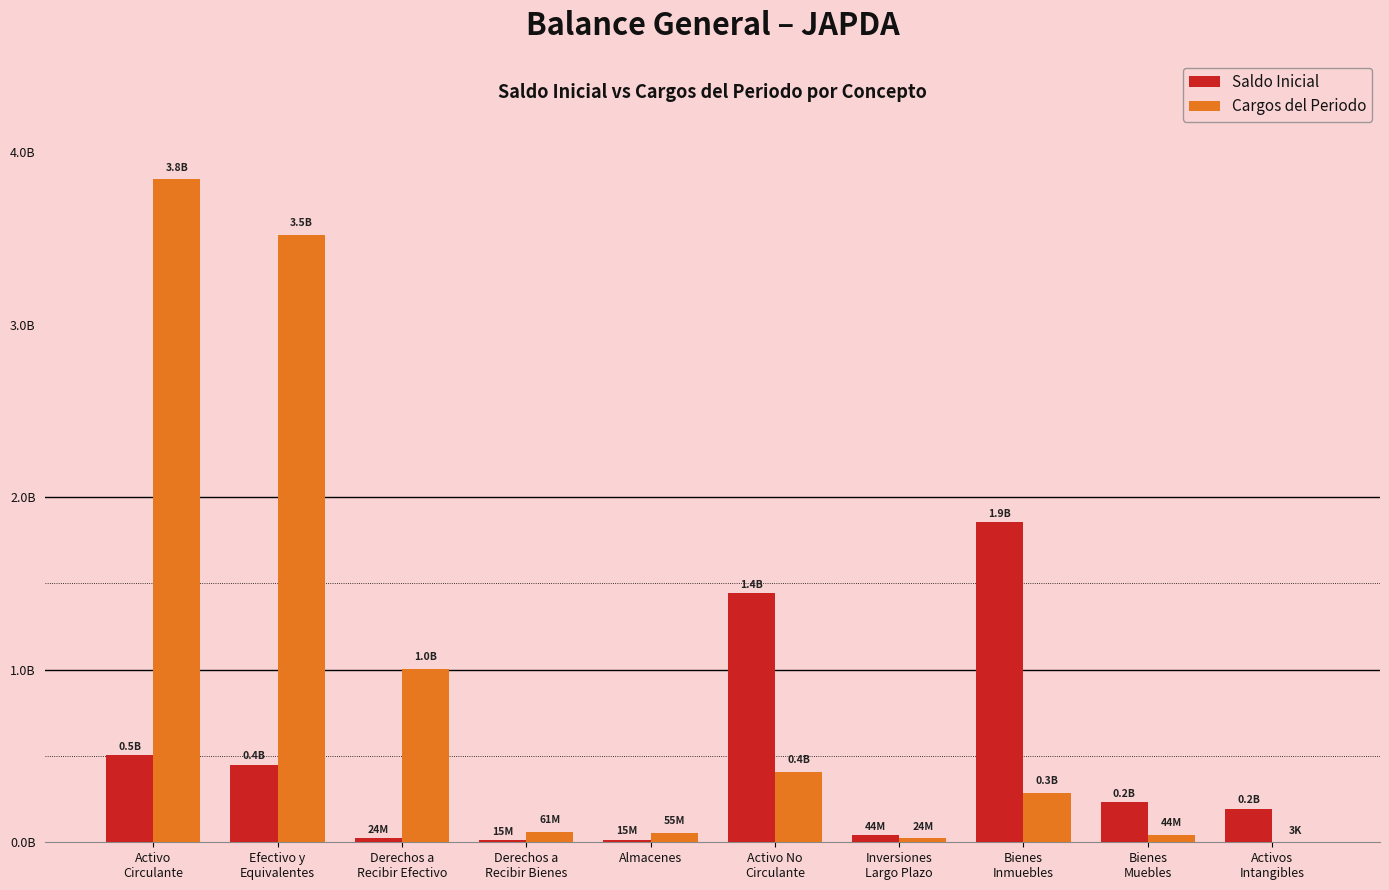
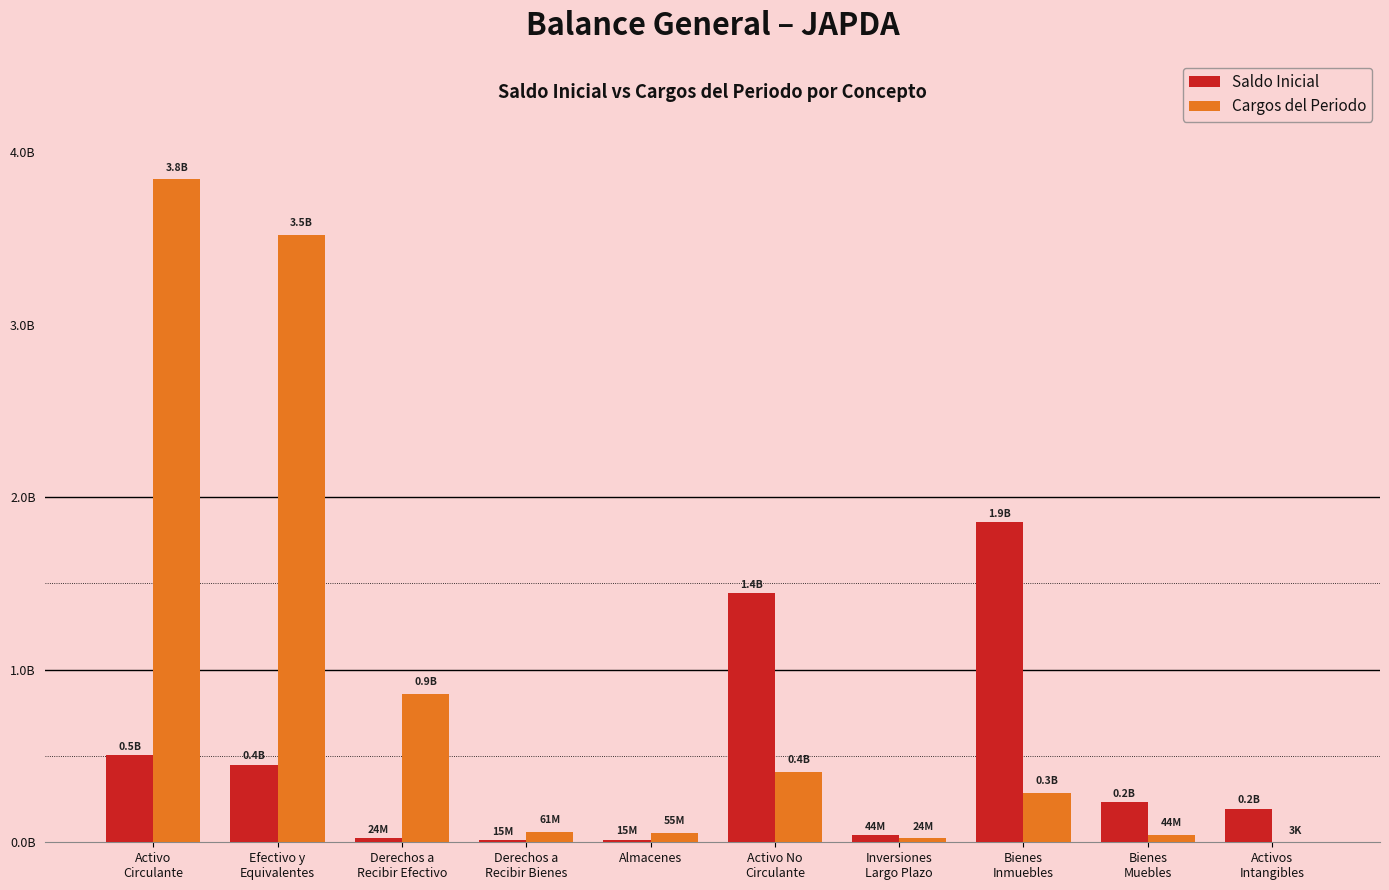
  {
    "Saldo Inicial": {
      "Activo Circulante": "0.5B",
      "Efectivo y Equivalentes": "0.4B",
      "Derechos a Recibir Efectivo": "24M",
      "Derechos a Recibir Bienes": "15M",
      "Almacenes": "15M",
      "Activo No Circulante": "1.4B",
      "Inversiones Largo Plazo": "44M",
      "Bienes Inmuebles": "1.9B",
      "Bienes Muebles": "0.2B",
      "Activos Intangibles": "0.2B"
    },
    "Cargos del Periodo": {
      "Activo Circulante": "3.8B",
      "Efectivo y Equivalentes": "3.5B",
-     "Derechos a Recibir Efectivo": "1.0B",
+     "Derechos a Recibir Efectivo": "0.9B",
      "Derechos a Recibir Bienes": "61M",
      "Almacenes": "55M",
      "Activo No Circulante": "0.4B",
      "Inversiones Largo Plazo": "24M",
      "Bienes Inmuebles": "0.3B",
      "Bienes Muebles": "44M",
      "Activos Intangibles": "3K"
    }
  }
